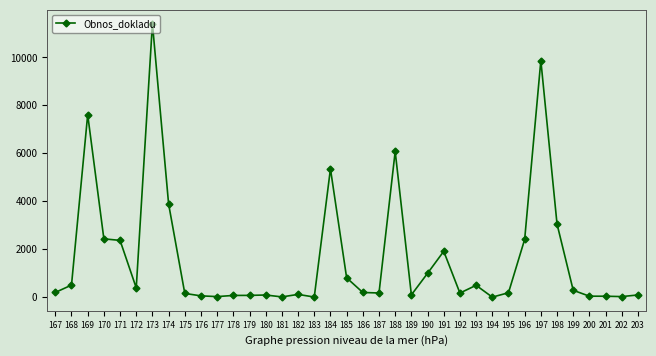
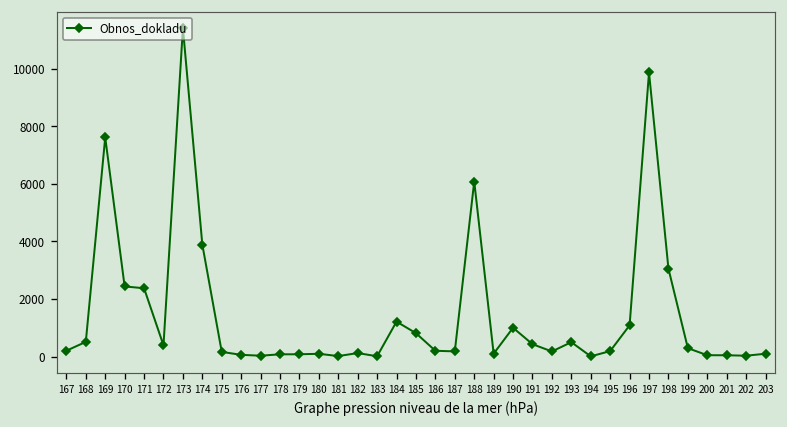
  {
    "167": 200,
    "168": 500,
    "169": 7600,
    "170": 2400,
    "171": 2400,
    "172": 400,
    "174": 3900,
    "175": 200,
    "176": 100,
    "177": 0,
    "178": 100,
    "179": 100,
    "180": 100,
    "181": 0,
    "182": 100,
    "183": 0,
-   "184": 5400,
+   "184": 1200,
    "185": 800,
    "186": 200,
    "187": 200,
    "188": 6100,
    "189": 100,
    "190": 1000,
-   "191": 1900,
+   "191": 400,
    "192": 200,
    "193": 500,
    "194": 0,
    "195": 200,
-   "196": 2400,
+   "196": 1100,
    "197": 9900,
    "198": 3100,
    "199": 300,
    "200": 0,
    "201": 0,
    "202": 0,
    "203": 100
  }
